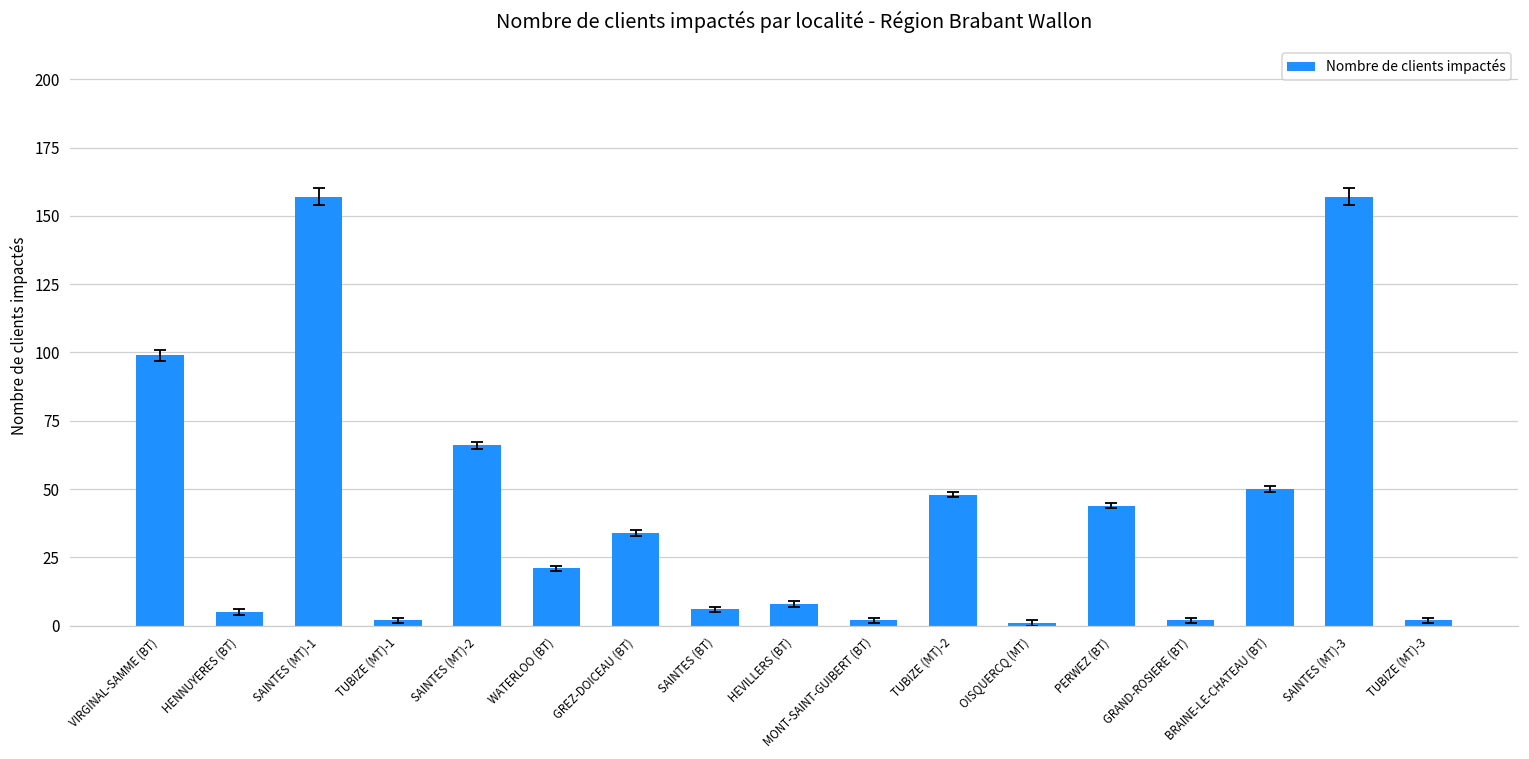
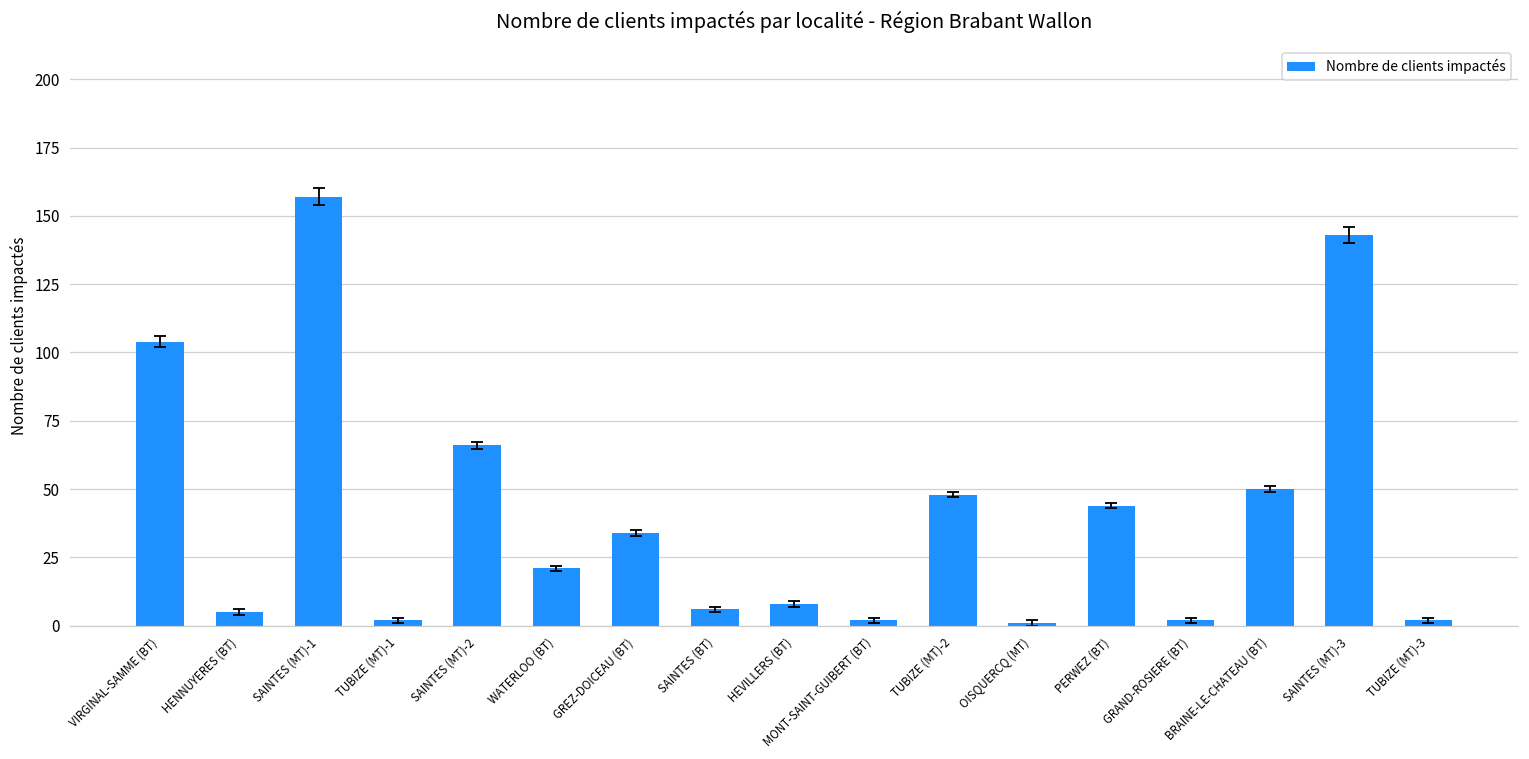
  {
    "Nombre de clients impactés": {
-     "VIRGINAL-SAMME (BT)": 99,
+     "VIRGINAL-SAMME (BT)": 104,
      "HENNUYERES (BT)": 5,
      "SAINTES (MT)-1": 157,
      "TUBIZE (MT)-1": 2,
      "SAINTES (MT)-2": 66,
      "WATERLOO (BT)": 21,
      "GREZ-DOICEAU (BT)": 34,
      "SAINTES (BT)": 6,
      "HEVILLERS (BT)": 8,
      "MONT-SAINT-GUIBERT (BT)": 2,
      "TUBIZE (MT)-2": 48,
      "PERWEZ (BT)": 44,
      "GRAND-ROSIERE (BT)": 2,
      "BRAINE-LE-CHATEAU (BT)": 50,
-     "SAINTES (MT)-3": 157,
+     "SAINTES (MT)-3": 143,
      "TUBIZE (MT)-3": 2
    }
  }
